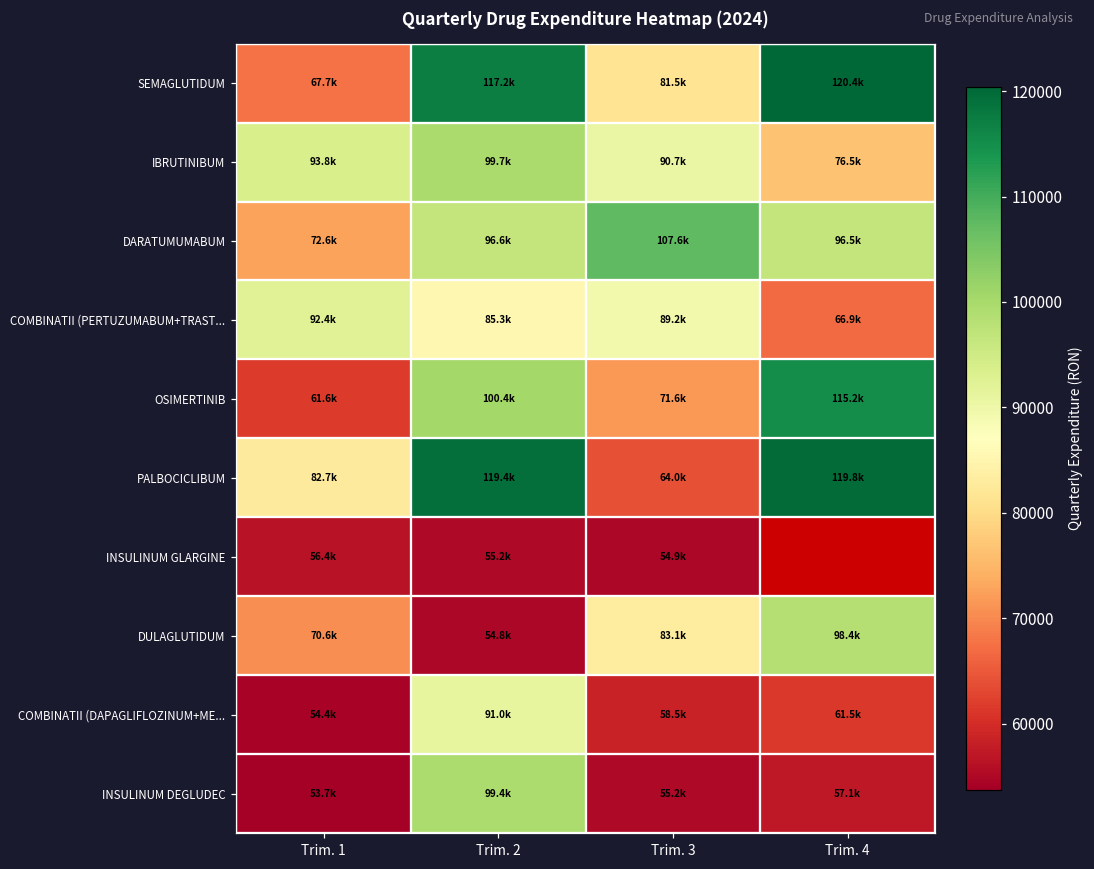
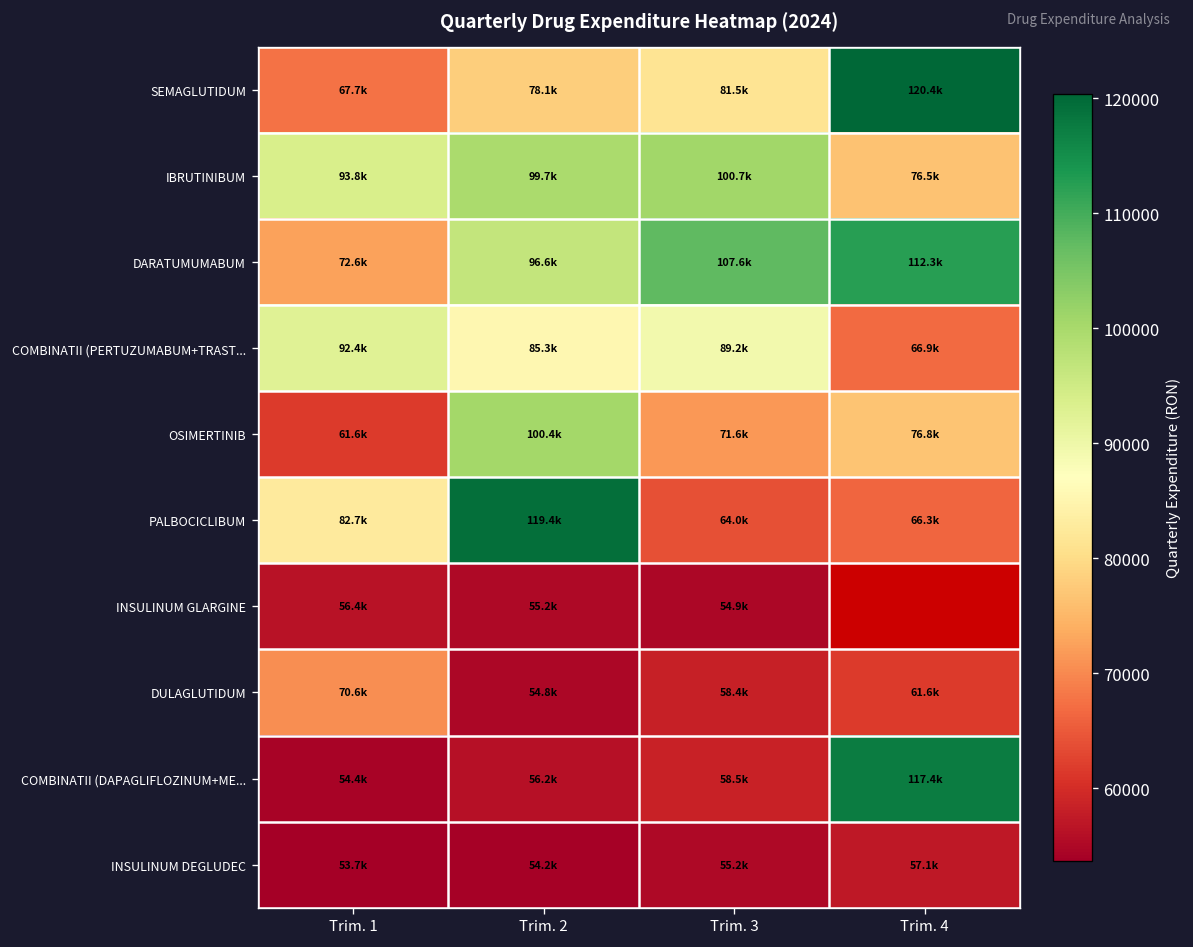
  {
    "SEMAGLUTIDUM": {
      "Trim. 1": "67.7k",
-     "Trim. 2": "117.2k",
+     "Trim. 2": "78.1k",
      "Trim. 3": "81.5k",
      "Trim. 4": "120.4k"
    },
    "IBRUTINIBUM": {
      "Trim. 1": "93.8k",
      "Trim. 2": "99.7k",
-     "Trim. 3": "90.7k",
+     "Trim. 3": "100.7k",
      "Trim. 4": "76.5k"
    },
    "DARATUMUMABUM": {
      "Trim. 1": "72.6k",
      "Trim. 2": "96.6k",
      "Trim. 3": "107.6k",
-     "Trim. 4": "96.5k"
+     "Trim. 4": "112.3k"
    },
    "COMBINATII (PERTUZUMABUM+TRAST...": {
      "Trim. 1": "92.4k",
      "Trim. 2": "85.3k",
      "Trim. 3": "89.2k",
      "Trim. 4": "66.9k"
    },
    "OSIMERTINIB": {
      "Trim. 1": "61.6k",
      "Trim. 2": "100.4k",
      "Trim. 3": "71.6k",
-     "Trim. 4": "115.2k"
+     "Trim. 4": "76.8k"
    },
    "PALBOCICLIBUM": {
      "Trim. 1": "82.7k",
      "Trim. 2": "119.4k",
      "Trim. 3": "64.0k",
-     "Trim. 4": "119.8k"
+     "Trim. 4": "66.3k"
    },
    "INSULINUM GLARGINE": {
      "Trim. 1": "56.4k",
      "Trim. 2": "55.2k",
      "Trim. 3": "54.9k"
    },
    "DULAGLUTIDUM": {
      "Trim. 1": "70.6k",
      "Trim. 2": "54.8k",
-     "Trim. 3": "83.1k",
-     "Trim. 4": "98.4k"
+     "Trim. 3": "58.4k",
+     "Trim. 4": "61.6k"
    },
    "COMBINATII (DAPAGLIFLOZINUM+ME...": {
      "Trim. 1": "54.4k",
-     "Trim. 2": "91.0k",
+     "Trim. 2": "56.2k",
      "Trim. 3": "58.5k",
-     "Trim. 4": "61.5k"
+     "Trim. 4": "117.4k"
    },
    "INSULINUM DEGLUDEC": {
      "Trim. 1": "53.7k",
-     "Trim. 2": "99.4k",
+     "Trim. 2": "54.2k",
      "Trim. 3": "55.2k",
      "Trim. 4": "57.1k"
    }
  }
